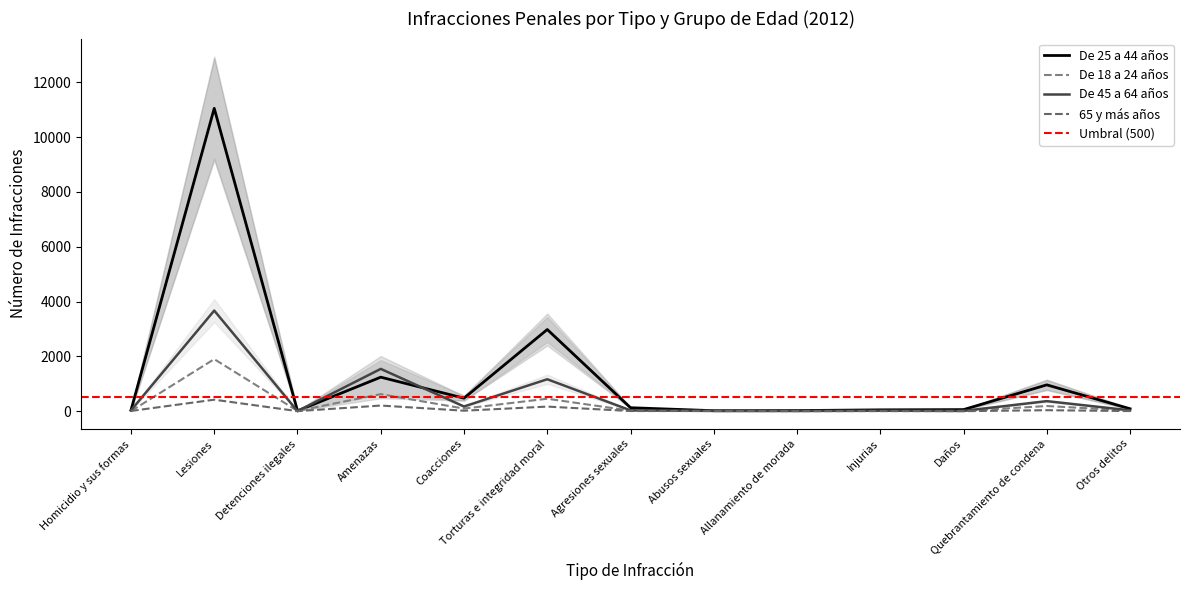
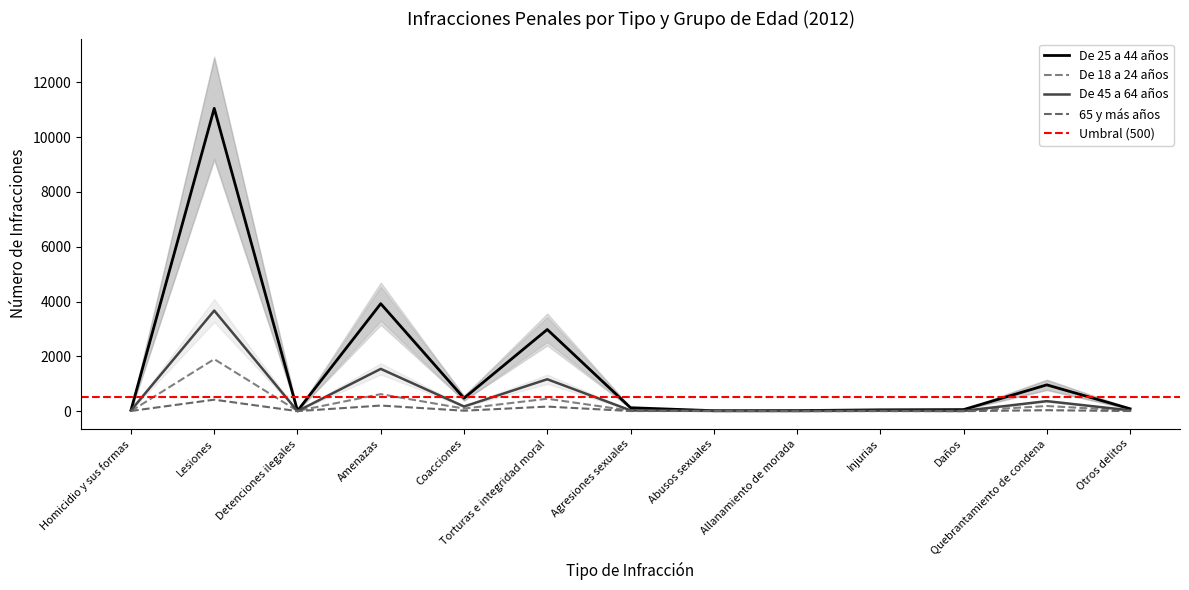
  {
    "De 25 a 44 años": {
      "Lesiones": 11100,
-     "Amenazas": 1200,
+     "Amenazas": 3900,
      "Torturas e integridad moral": 3000,
      "Quebrantamiento de condena": 1000
    }
  }
